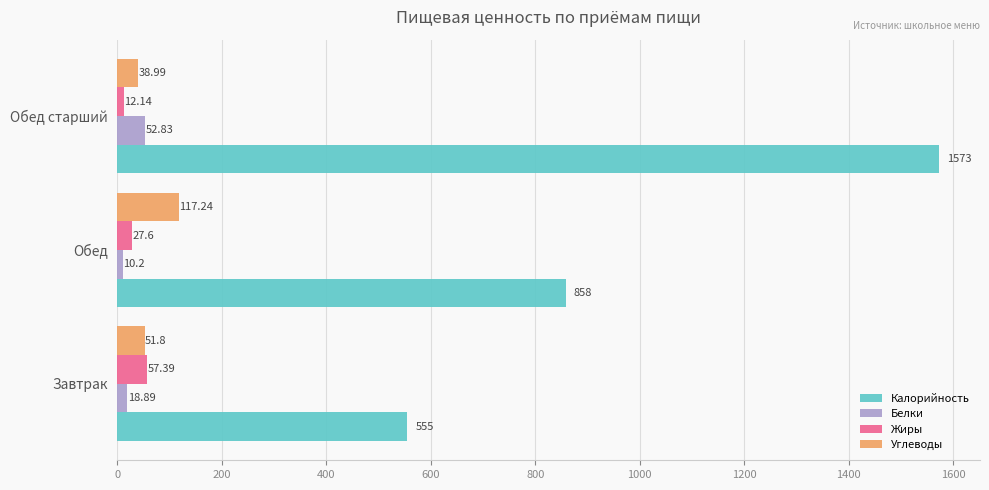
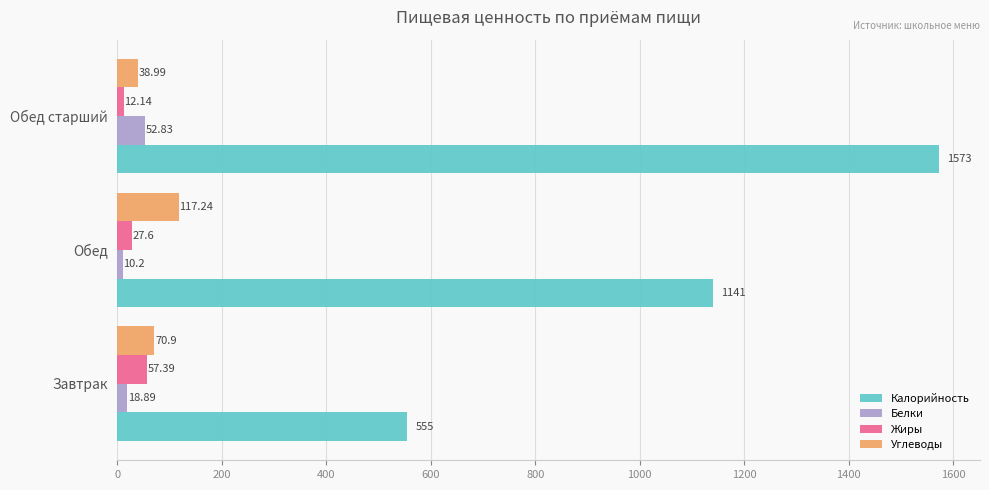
  {
    "Калорийность": {
      "Обед старший": 1573,
-     "Обед": 858,
+     "Обед": 1141,
      "Завтрак": 555
    },
    "Белки": {
      "Обед старший": 52.83,
      "Обед": 10.2,
      "Завтрак": 18.89
    },
    "Жиры": {
      "Обед старший": 12.14,
      "Обед": 27.6,
      "Завтрак": 57.39
    },
    "Углеводы": {
      "Обед старший": 38.99,
      "Обед": 117.24,
-     "Завтрак": 51.8
+     "Завтрак": 70.9
    }
  }
